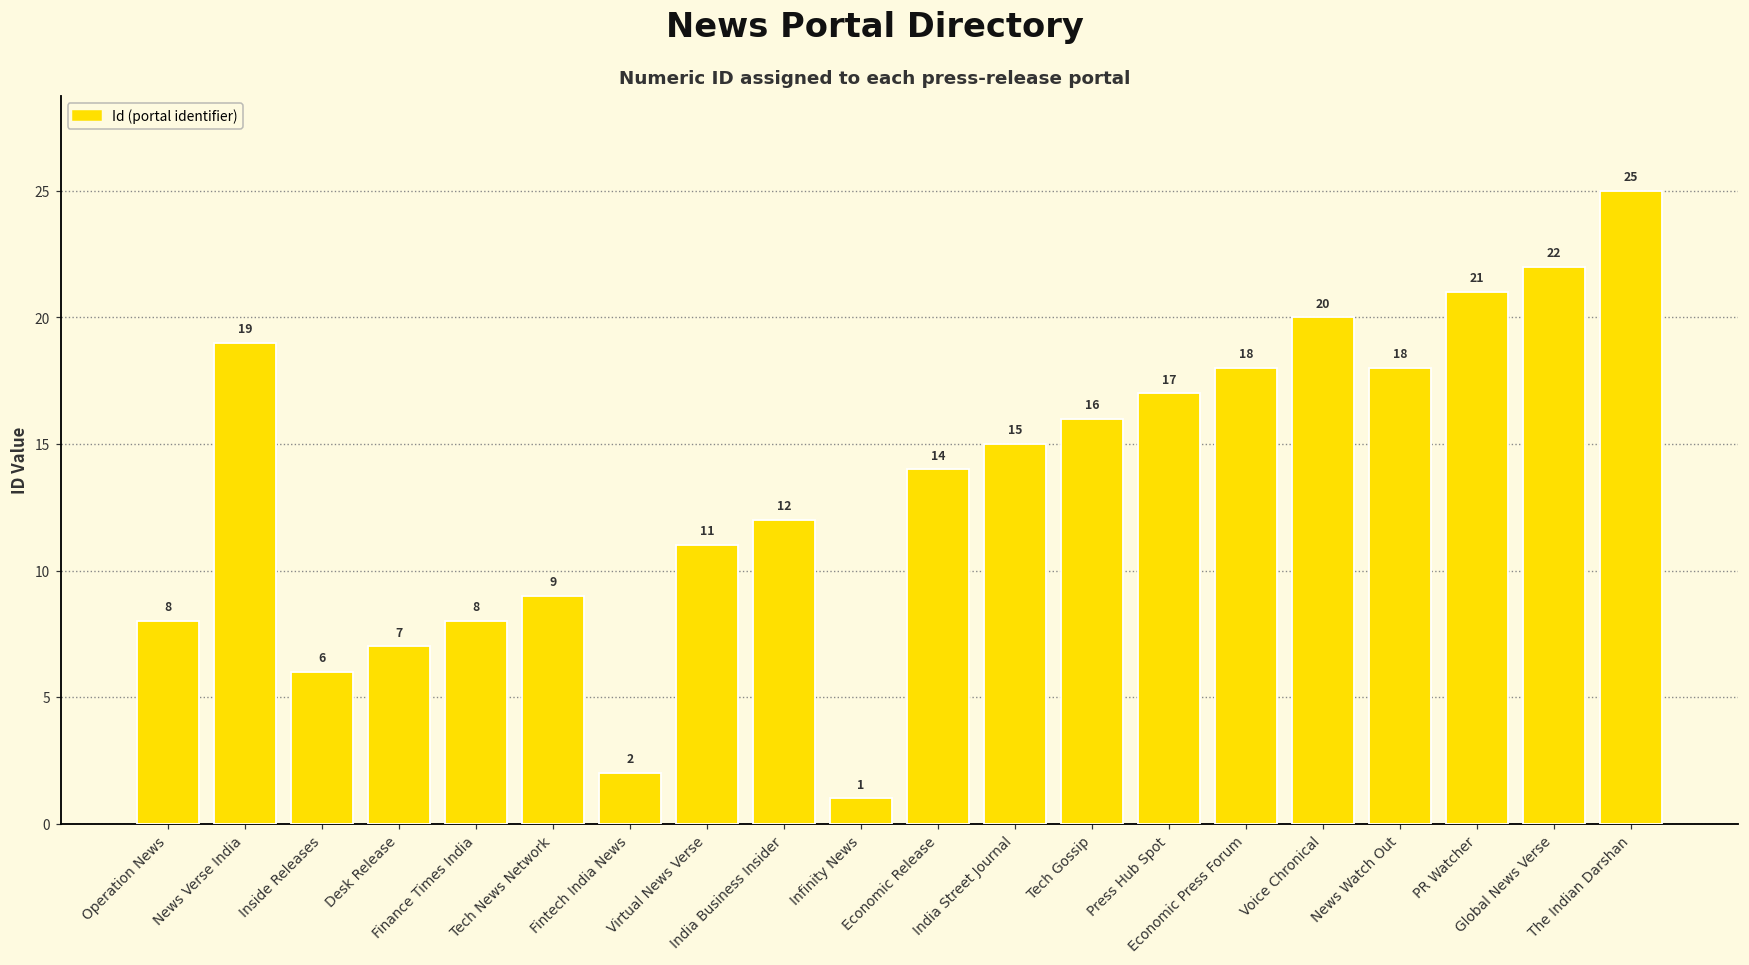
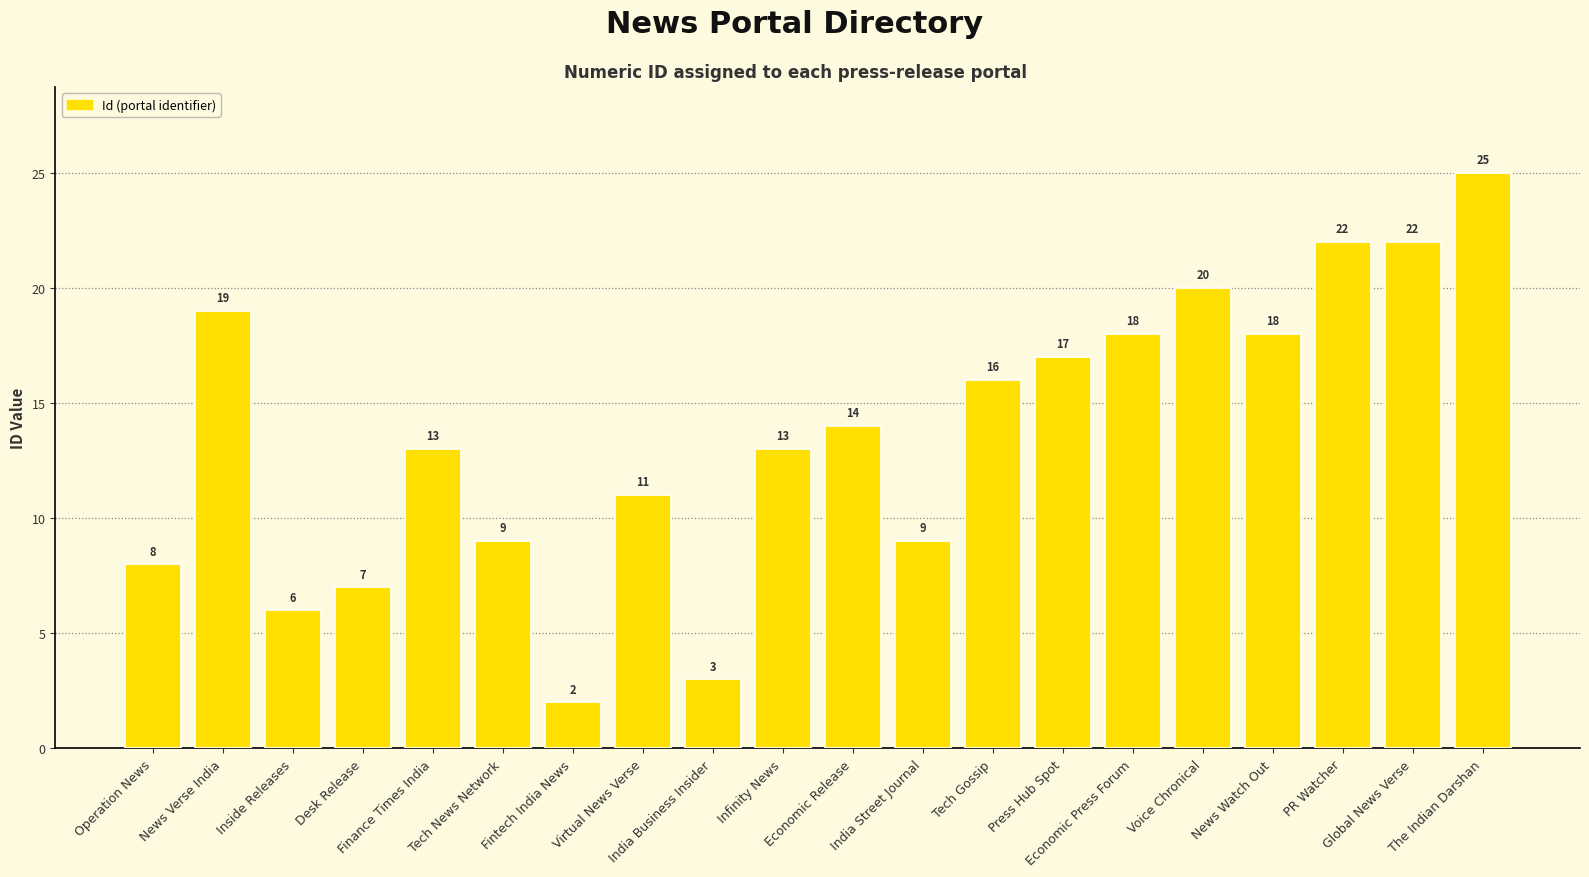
  {
    "Operation News": 8,
    "News Verse India": 19,
    "Inside Releases": 6,
    "Desk Release": 7,
-   "Finance Times India": 8,
+   "Finance Times India": 13,
    "Tech News Network": 9,
    "Fintech India News": 2,
    "Virtual News Verse": 11,
-   "India Business Insider": 12,
-   "Infinity News": 1,
+   "India Business Insider": 3,
+   "Infinity News": 13,
    "Economic Release": 14,
-   "India Street Journal": 15,
+   "India Street Journal": 9,
    "Tech Gossip": 16,
    "Press Hub Spot": 17,
    "Economic Press Forum": 18,
    "Voice Chronical": 20,
    "News Watch Out": 18,
-   "PR Watcher": 21,
+   "PR Watcher": 22,
    "Global News Verse": 22,
    "The Indian Darshan": 25
  }
